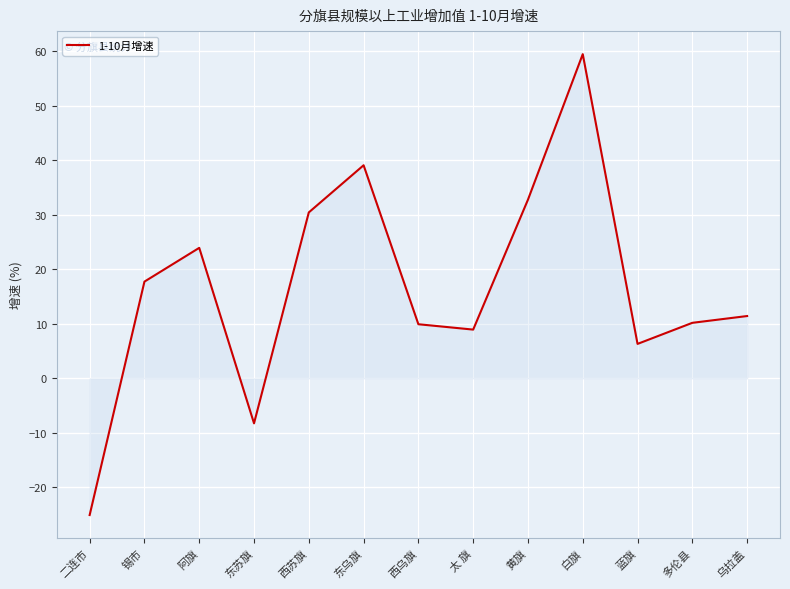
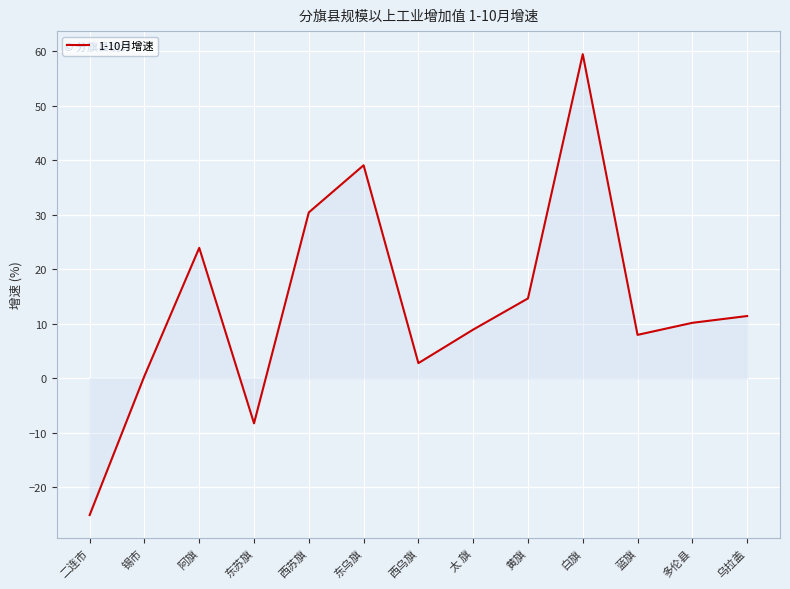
  {
    "1-10月增速": {
      "二连市": -25,
-     "锡市": 18,
+     "锡市": 0,
      "东苏旗": -8,
-     "西乌旗": 10,
-     "黄旗": 33,
-     "蓝旗": 6
+     "西乌旗": 3,
+     "黄旗": 15,
+     "蓝旗": 8
    }
  }
